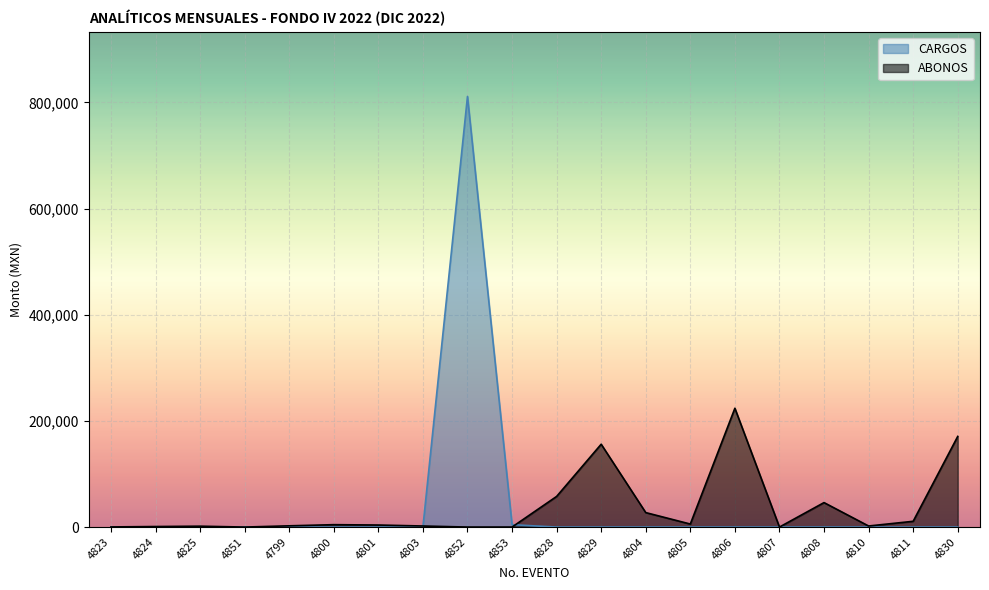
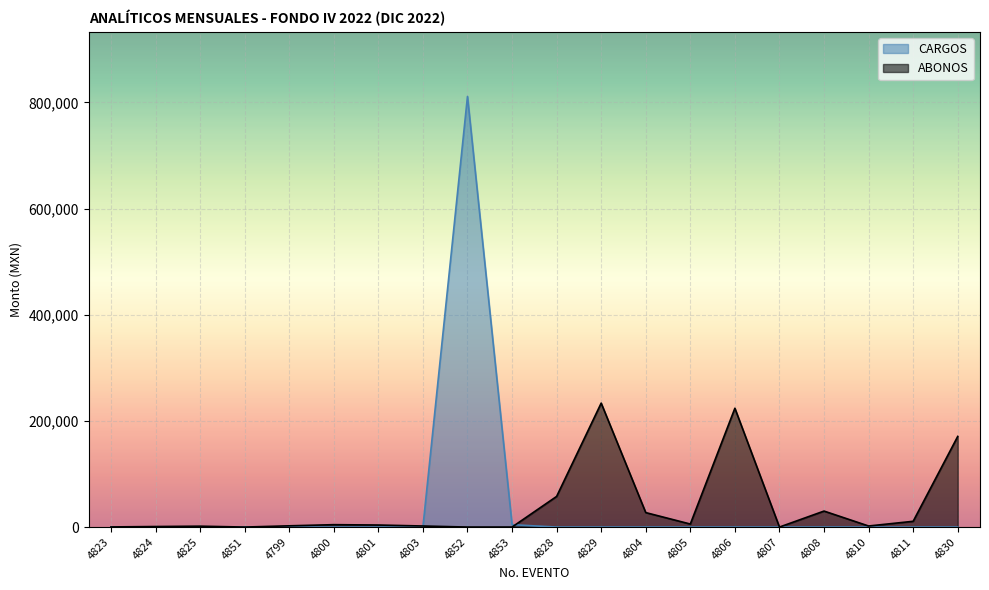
  {
    "CARGOS": {
      "4852": "810,000",
      "4828": "0",
      "4829": "0",
      "4804": "0",
      "4805": "0",
      "4806": "0",
      "4808": "0",
      "4811": "0",
      "4830": "0"
    },
    "ABONOS": {
      "4852": "0",
      "4828": "60,000",
-     "4829": "160,000",
+     "4829": "230,000",
      "4804": "30,000",
      "4805": "10,000",
      "4806": "220,000",
-     "4808": "50,000",
+     "4808": "30,000",
      "4811": "10,000",
      "4830": "170,000"
    }
  }
